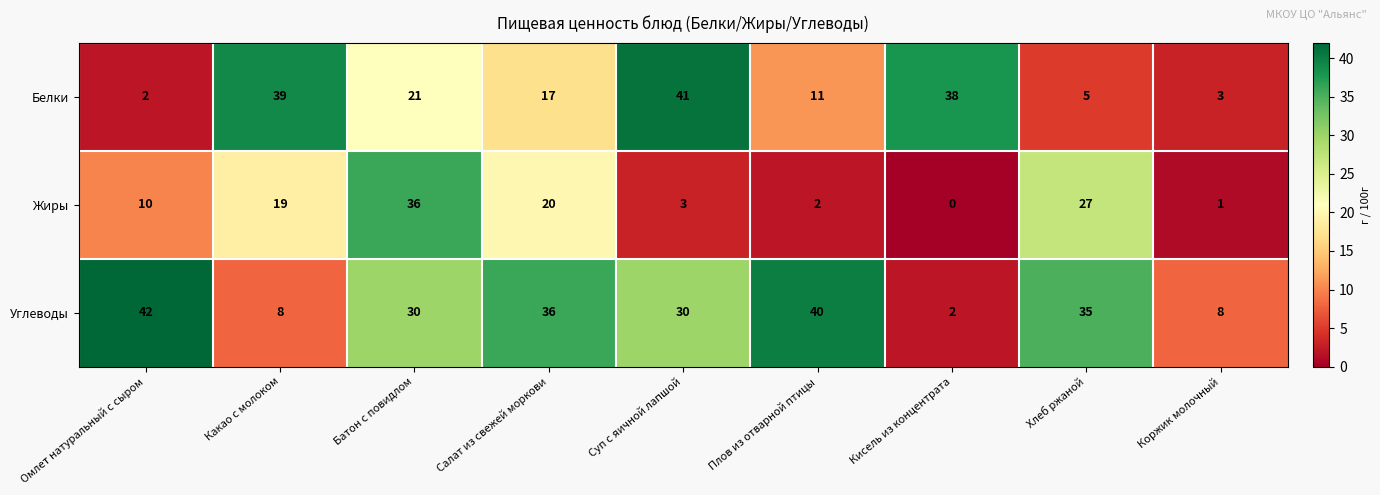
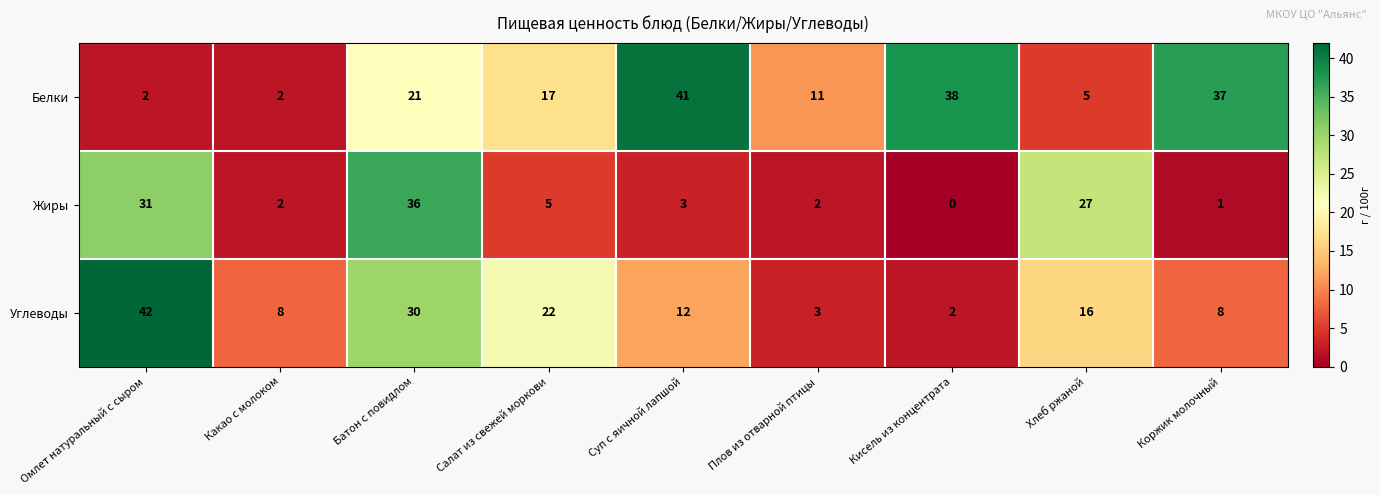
  {
    "Белки": {
      "Омлет натуральный с сыром": 2,
-     "Какао с молоком": 39,
+     "Какао с молоком": 2,
      "Батон с повидлом": 21,
      "Салат из свежей моркови": 17,
      "Суп с яичной лапшой": 41,
      "Плов из отварной птицы": 11,
      "Кисель из концентрата": 38,
      "Хлеб ржаной": 5,
-     "Коржик молочный": 3
+     "Коржик молочный": 37
    },
    "Жиры": {
-     "Омлет натуральный с сыром": 10,
-     "Какао с молоком": 19,
+     "Омлет натуральный с сыром": 31,
+     "Какао с молоком": 2,
      "Батон с повидлом": 36,
-     "Салат из свежей моркови": 20,
+     "Салат из свежей моркови": 5,
      "Суп с яичной лапшой": 3,
      "Плов из отварной птицы": 2,
      "Кисель из концентрата": 0,
      "Хлеб ржаной": 27,
      "Коржик молочный": 1
    },
    "Углеводы": {
      "Омлет натуральный с сыром": 42,
      "Какао с молоком": 8,
      "Батон с повидлом": 30,
-     "Салат из свежей моркови": 36,
-     "Суп с яичной лапшой": 30,
-     "Плов из отварной птицы": 40,
+     "Салат из свежей моркови": 22,
+     "Суп с яичной лапшой": 12,
+     "Плов из отварной птицы": 3,
      "Кисель из концентрата": 2,
-     "Хлеб ржаной": 35,
+     "Хлеб ржаной": 16,
      "Коржик молочный": 8
    }
  }
